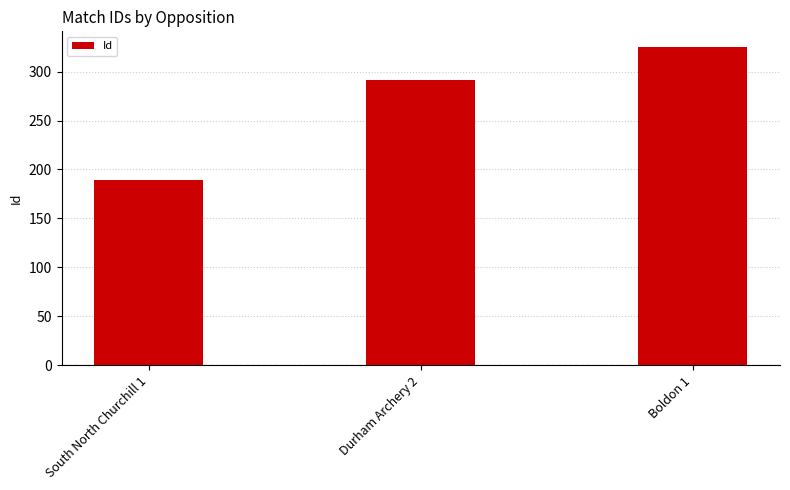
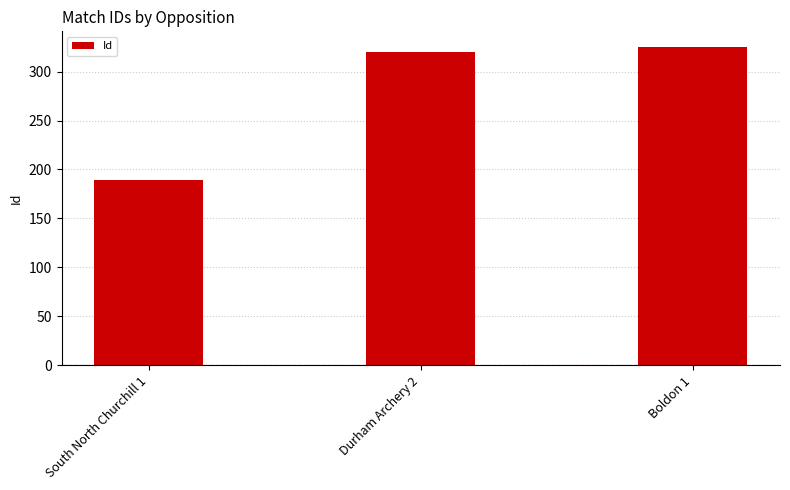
  {
    "South North Churchill 1": 190,
-   "Durham Archery 2": 290,
+   "Durham Archery 2": 320,
    "Boldon 1": 330
  }
